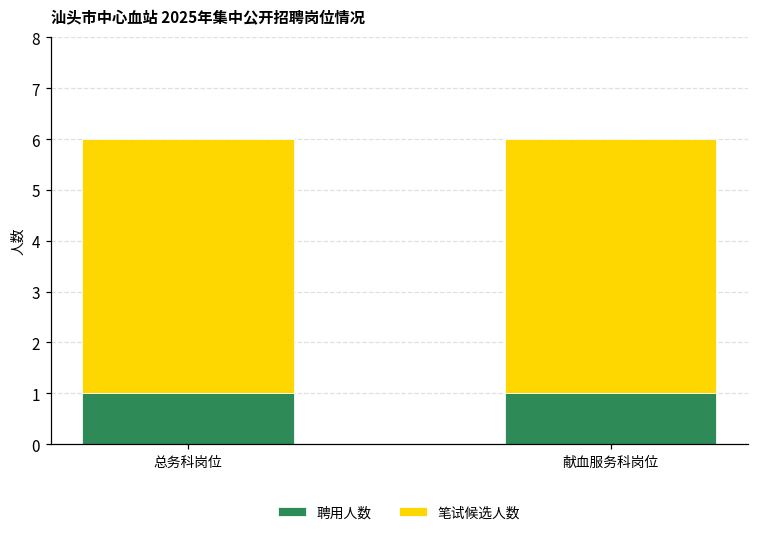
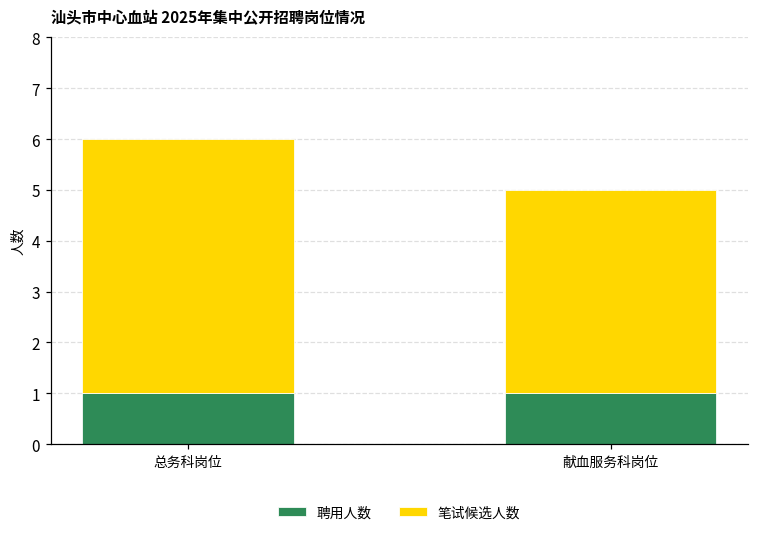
  {
    "聘用人数": {
      "总务科岗位": 1,
      "献血服务科岗位": 1
    },
    "笔试候选人数": {
      "总务科岗位": 5,
-     "献血服务科岗位": 5
+     "献血服务科岗位": 4
    }
  }
